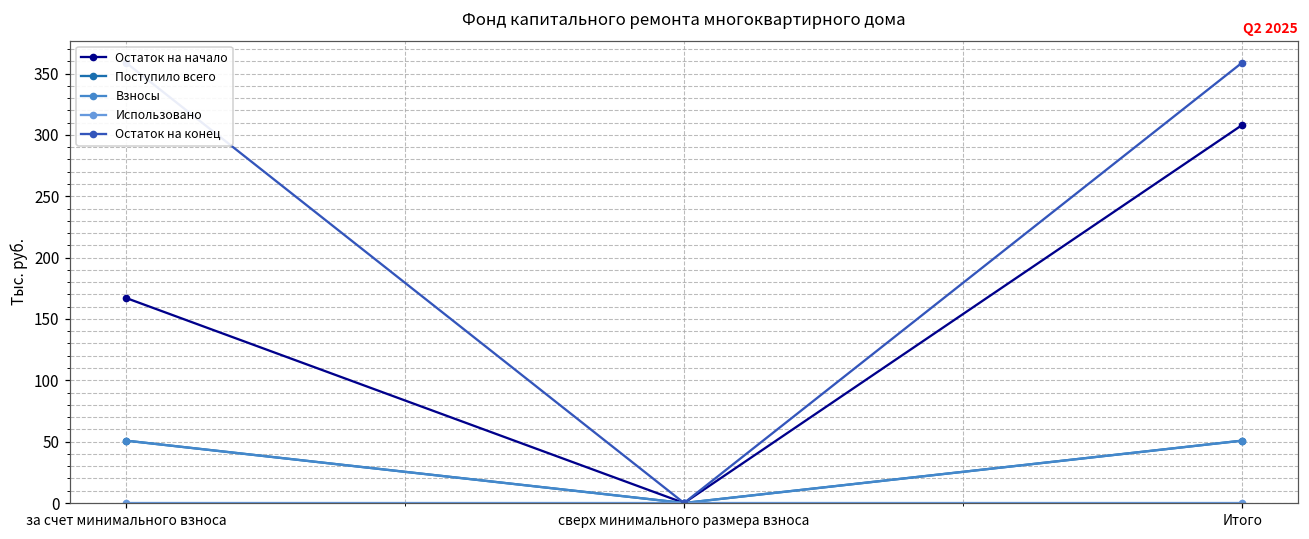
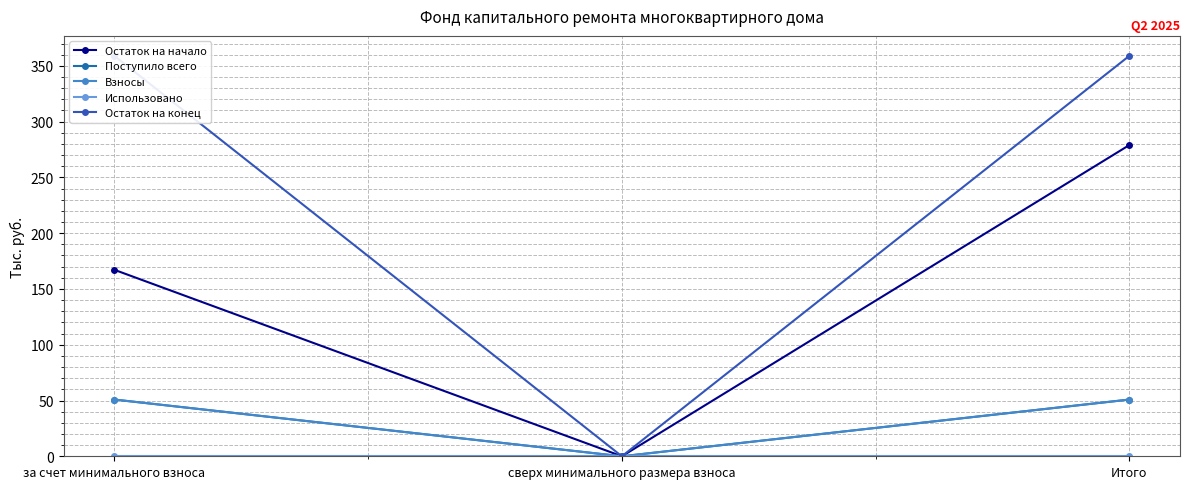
  {
    "Остаток на начало": {
      "за счет минимального взноса": 167,
-     "Итого": 308
+     "Итого": 279
    }
  }
